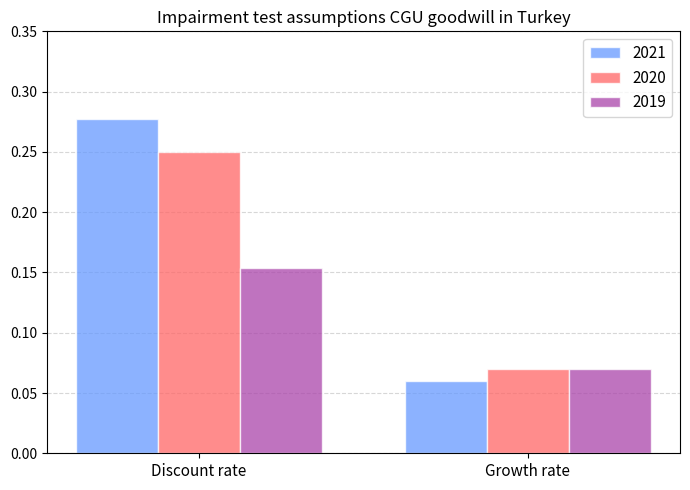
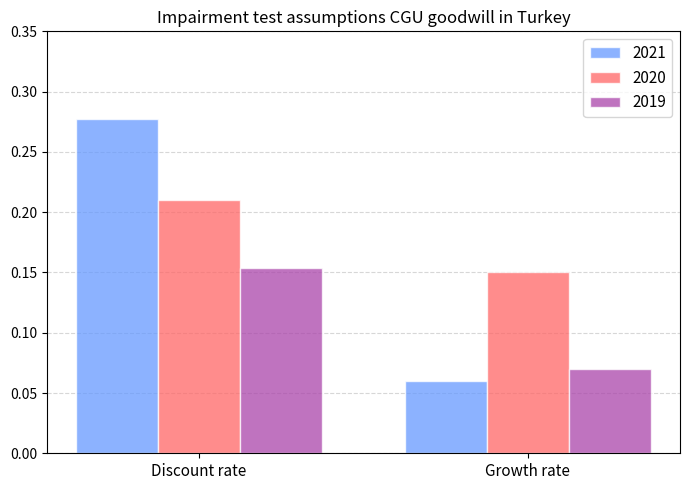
  {
    "2021": {
      "Discount rate": 0.277,
      "Growth rate": 0.06
    },
    "2020": {
-     "Discount rate": 0.25,
-     "Growth rate": 0.07
+     "Discount rate": 0.21,
+     "Growth rate": 0.15
    },
    "2019": {
      "Discount rate": 0.154,
      "Growth rate": 0.07
    }
  }
